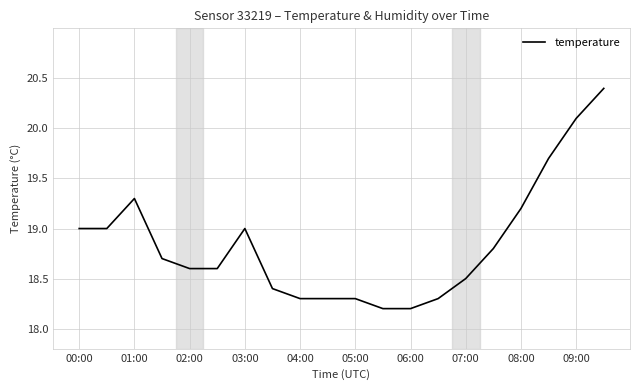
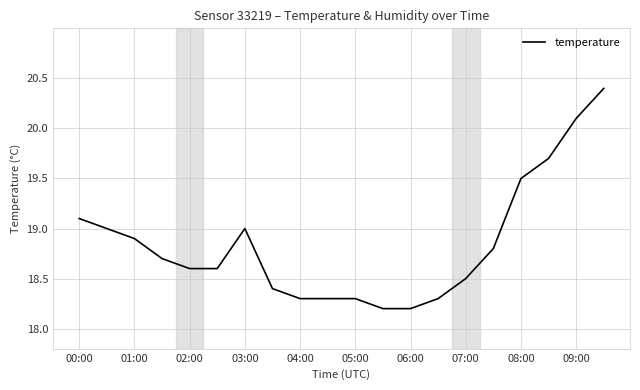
  {
-   "00:00": 19.0,
-   "01:00": 19.3,
+   "00:00": 19.1,
+   "01:00": 18.9,
    "02:00": 18.6,
    "03:00": 19.0,
    "04:00": 18.3,
    "05:00": 18.3,
    "06:00": 18.2,
    "07:00": 18.5,
-   "08:00": 19.2,
+   "08:00": 19.5,
    "09:00": 20.1
  }
